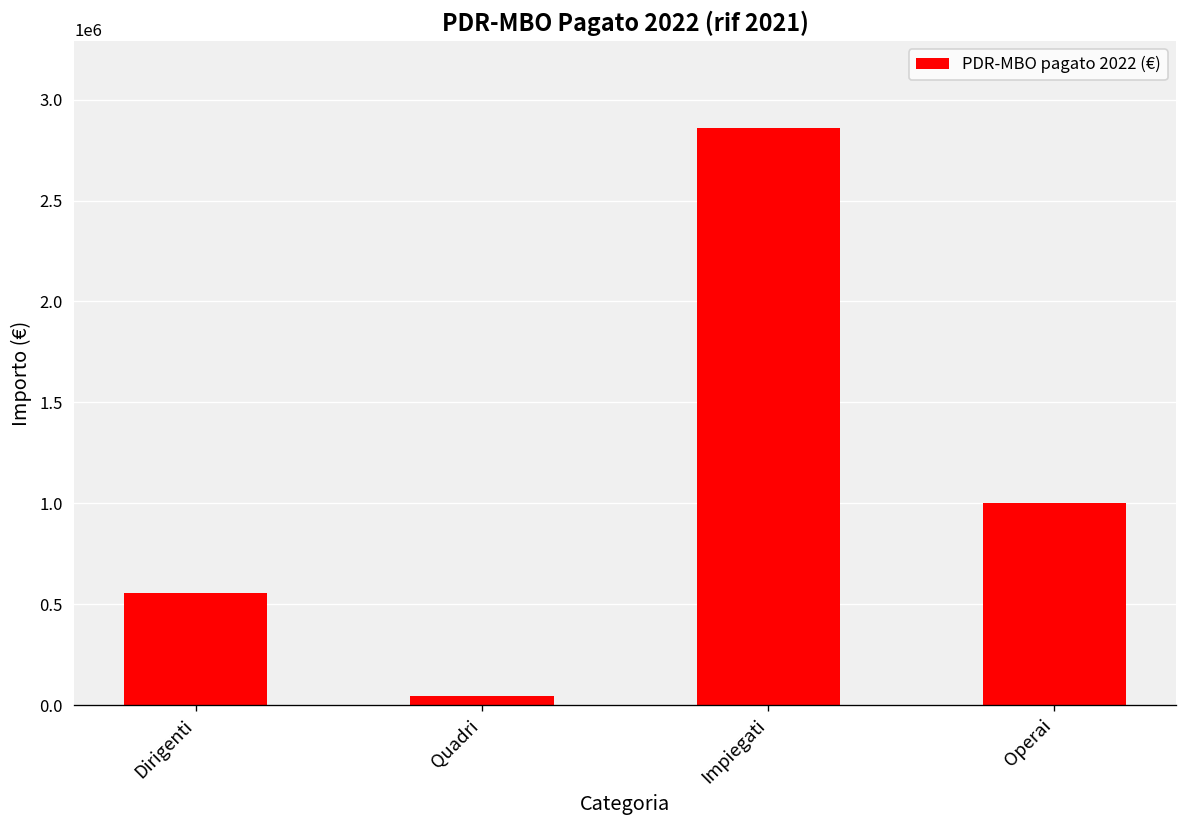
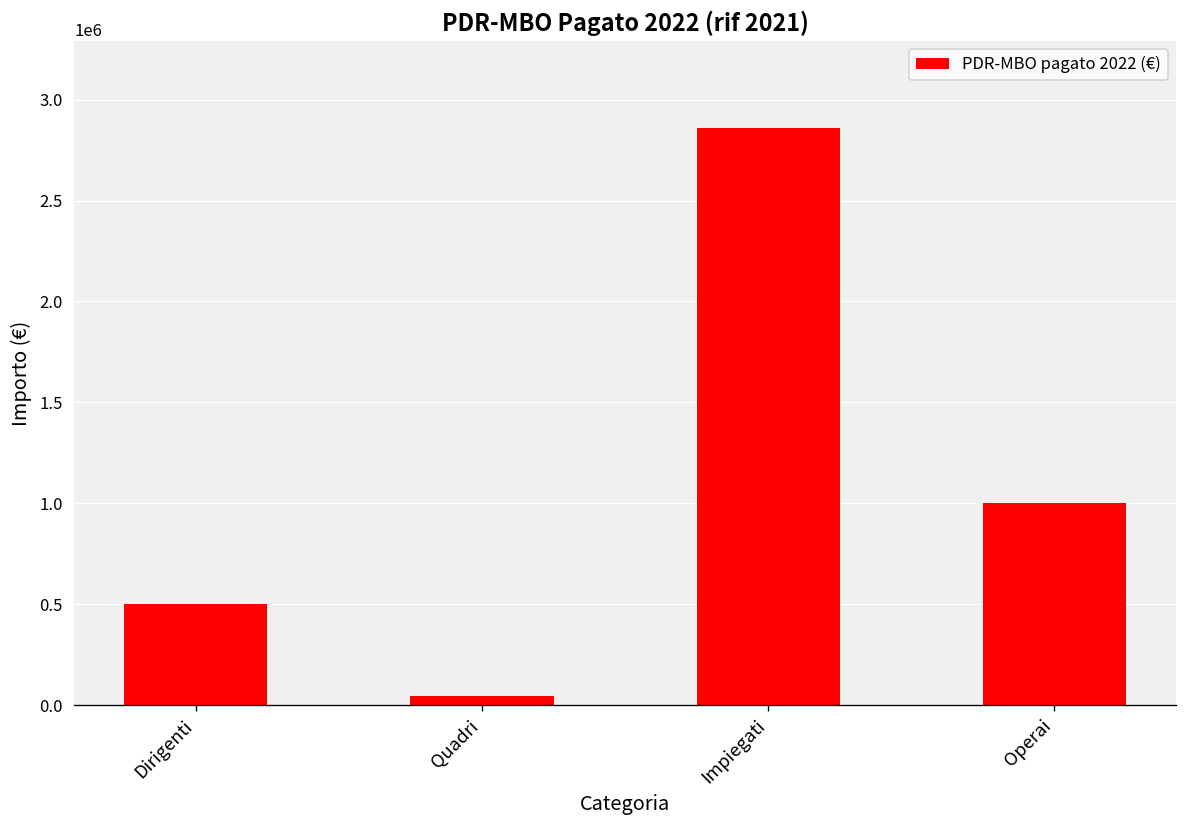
  {
-   "Dirigenti": 550000,
+   "Dirigenti": 500000,
    "Quadri": 50000,
    "Impiegati": 2860000,
    "Operai": 1000000
  }
